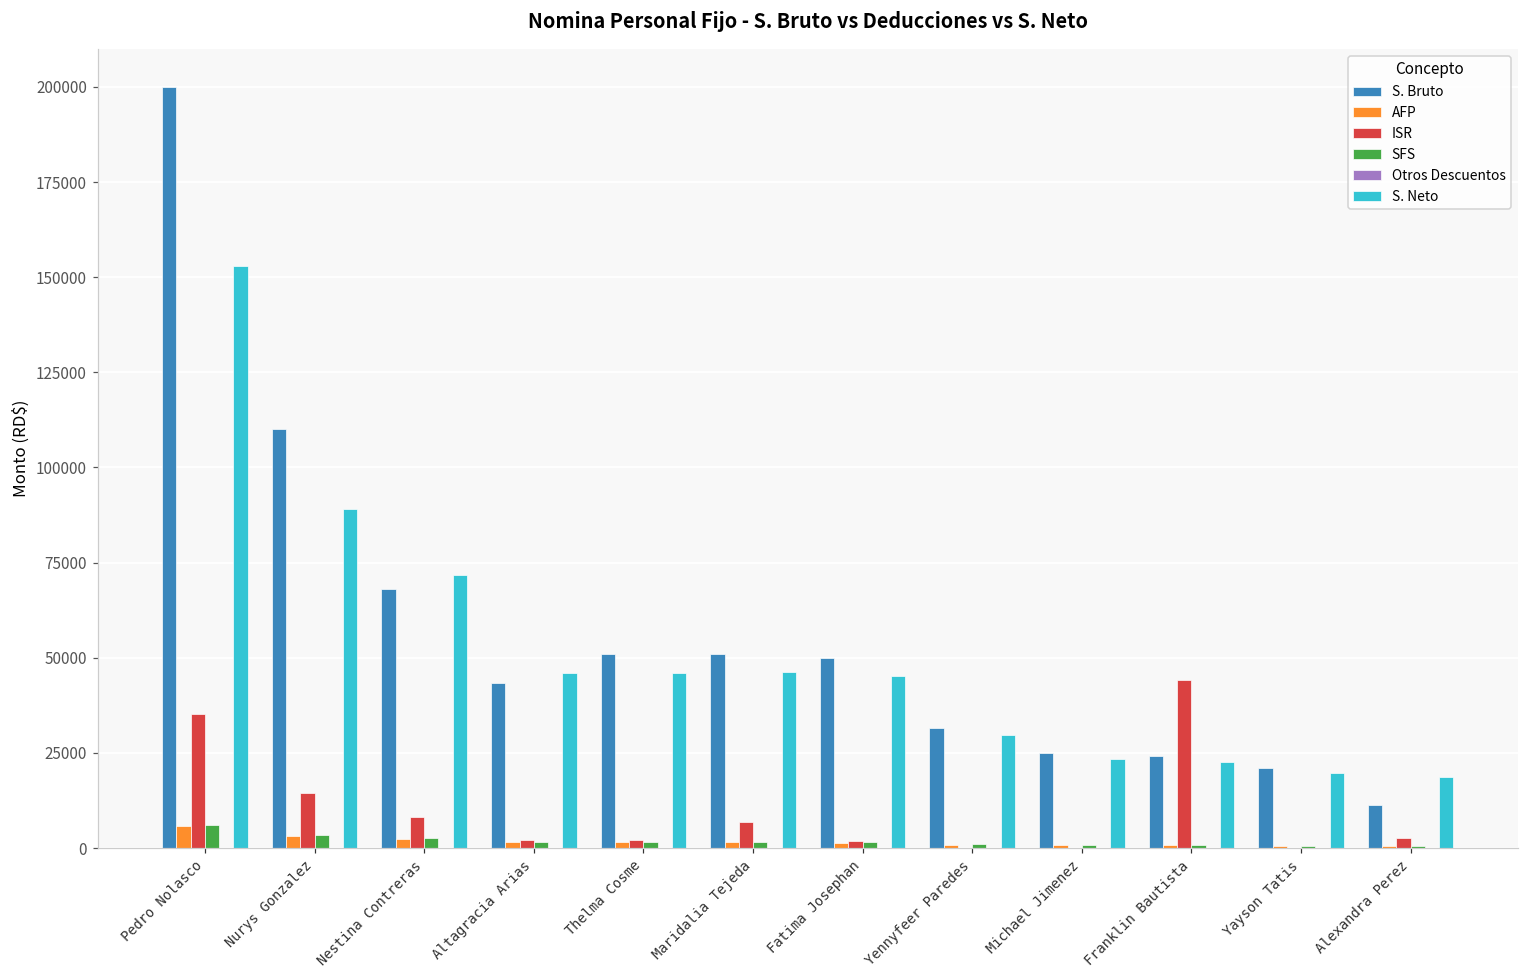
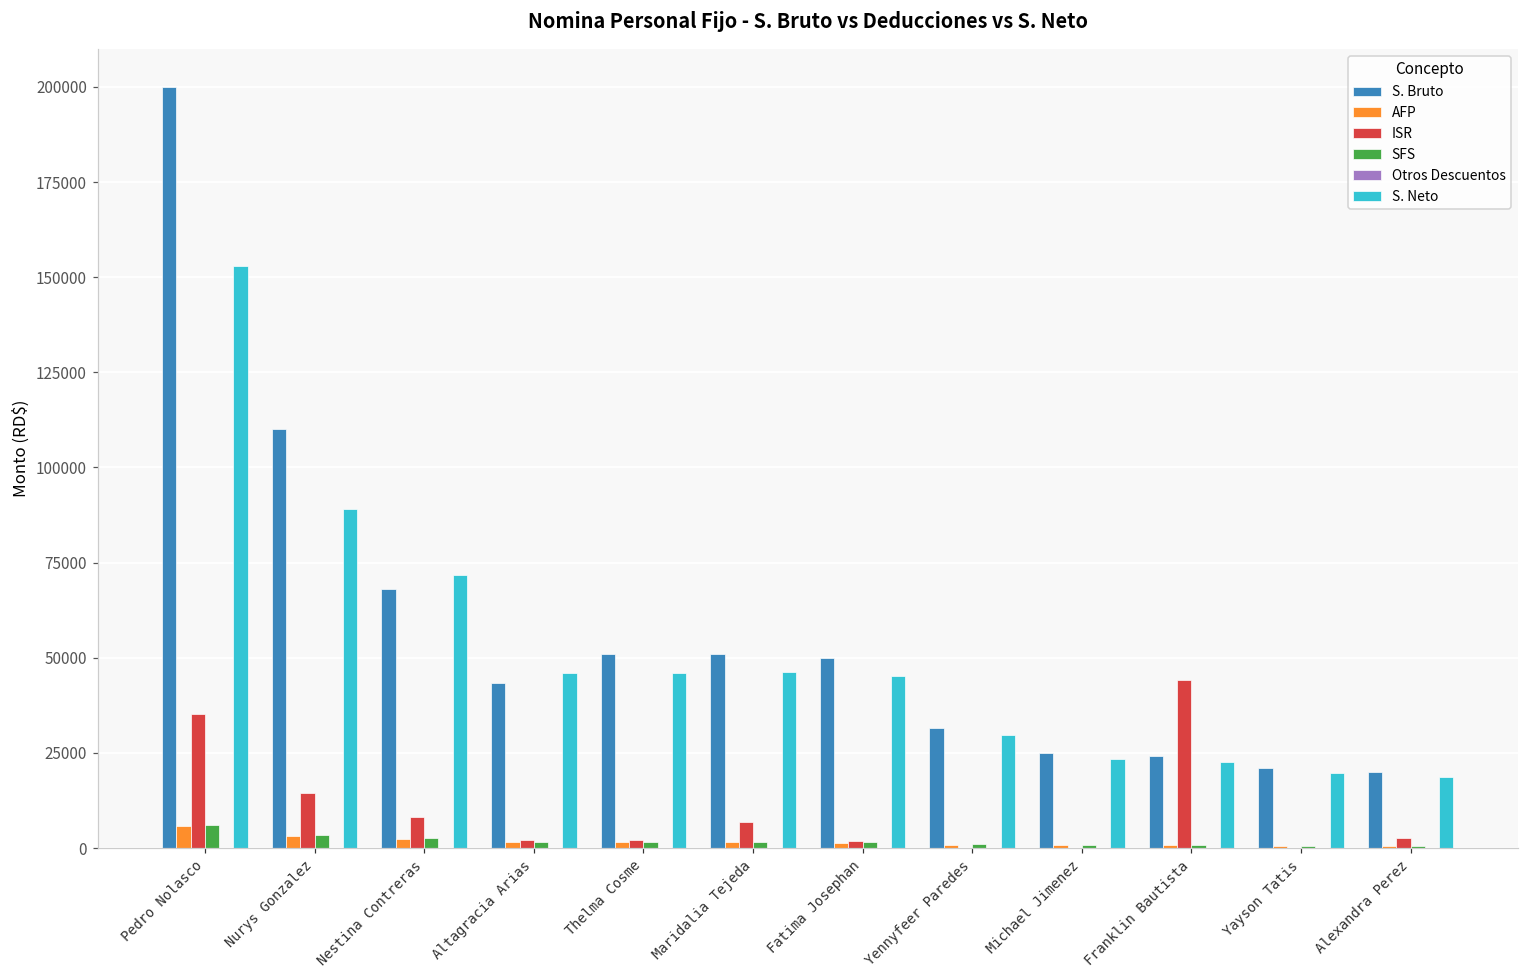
  {
    "S. Bruto": {
      "Pedro Nolasco": 200000,
      "Nurys Gonzalez": 110000,
      "Nestina Contreras": 68000,
      "Altagracia Arias": 43000,
      "Thelma Cosme": 51000,
      "Maridalia Tejeda": 51000,
      "Fatima Josephan": 50000,
      "Yennyfeer Paredes": 32000,
      "Michael Jimenez": 25000,
      "Franklin Bautista": 24000,
      "Yayson Tatis": 21000,
-     "Alexandra Perez": 11000
+     "Alexandra Perez": 20000
    },
    "AFP": {
      "Pedro Nolasco": 6000,
      "Nurys Gonzalez": 3000,
      "Nestina Contreras": 2000,
      "Altagracia Arias": 1000,
      "Thelma Cosme": 1000,
      "Maridalia Tejeda": 1000,
      "Fatima Josephan": 1000,
      "Yennyfeer Paredes": 1000
    },
    "ISR": {
      "Pedro Nolasco": 35000,
      "Nurys Gonzalez": 14000,
      "Nestina Contreras": 8000,
      "Altagracia Arias": 2000,
      "Thelma Cosme": 2000,
      "Maridalia Tejeda": 7000,
      "Fatima Josephan": 2000,
      "Yennyfeer Paredes": 0,
      "Michael Jimenez": 0,
      "Franklin Bautista": 44000,
      "Yayson Tatis": 0,
      "Alexandra Perez": 3000
    },
    "SFS": {
      "Pedro Nolasco": 6000,
      "Nurys Gonzalez": 3000,
      "Nestina Contreras": 3000,
      "Altagracia Arias": 2000,
      "Thelma Cosme": 2000,
      "Maridalia Tejeda": 2000,
      "Fatima Josephan": 2000,
      "Yennyfeer Paredes": 1000,
      "Michael Jimenez": 1000,
      "Franklin Bautista": 1000
    },
    "S. Neto": {
      "Pedro Nolasco": 153000,
      "Nurys Gonzalez": 89000,
      "Nestina Contreras": 72000,
      "Altagracia Arias": 46000,
      "Thelma Cosme": 46000,
      "Maridalia Tejeda": 46000,
      "Fatima Josephan": 45000,
      "Yennyfeer Paredes": 30000,
      "Michael Jimenez": 23000,
      "Franklin Bautista": 23000,
      "Yayson Tatis": 20000,
      "Alexandra Perez": 19000
    }
  }
